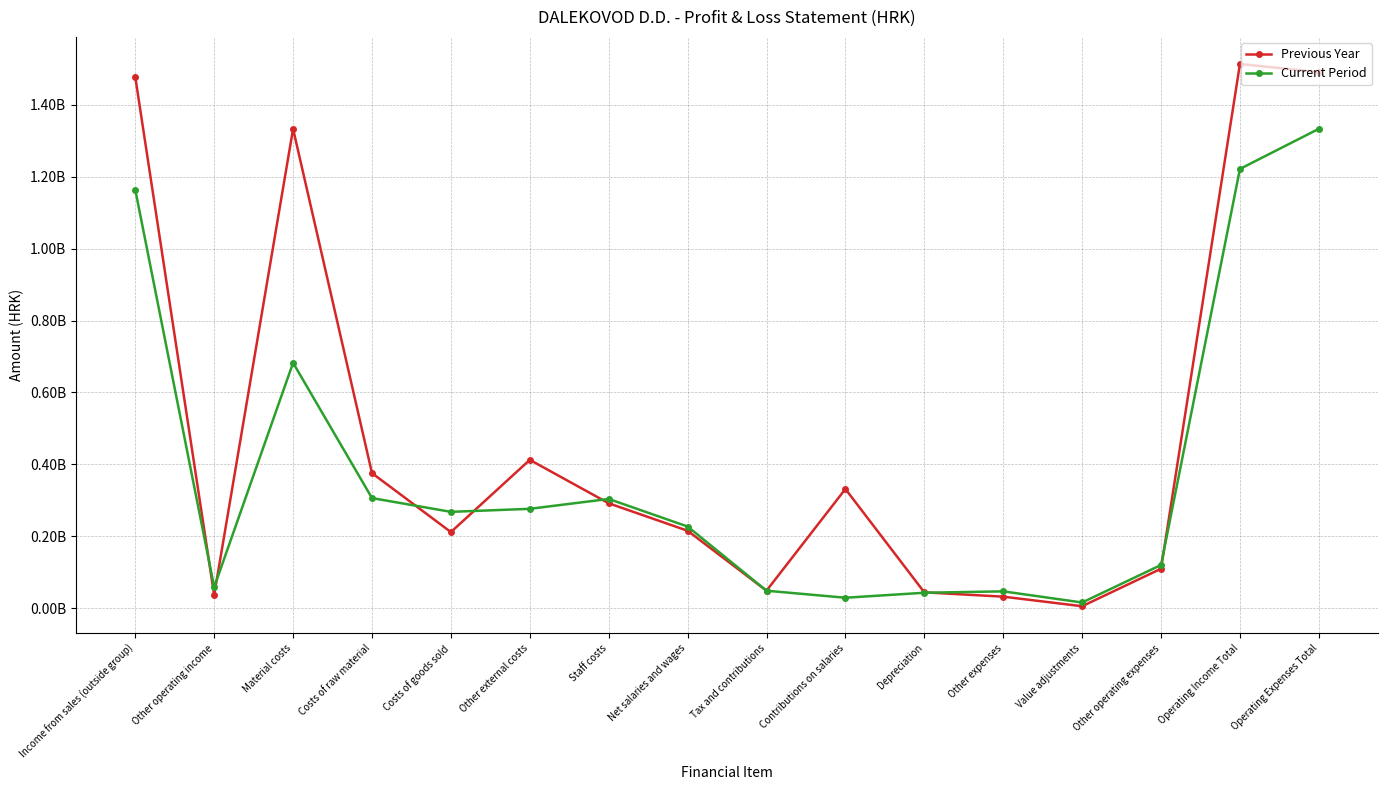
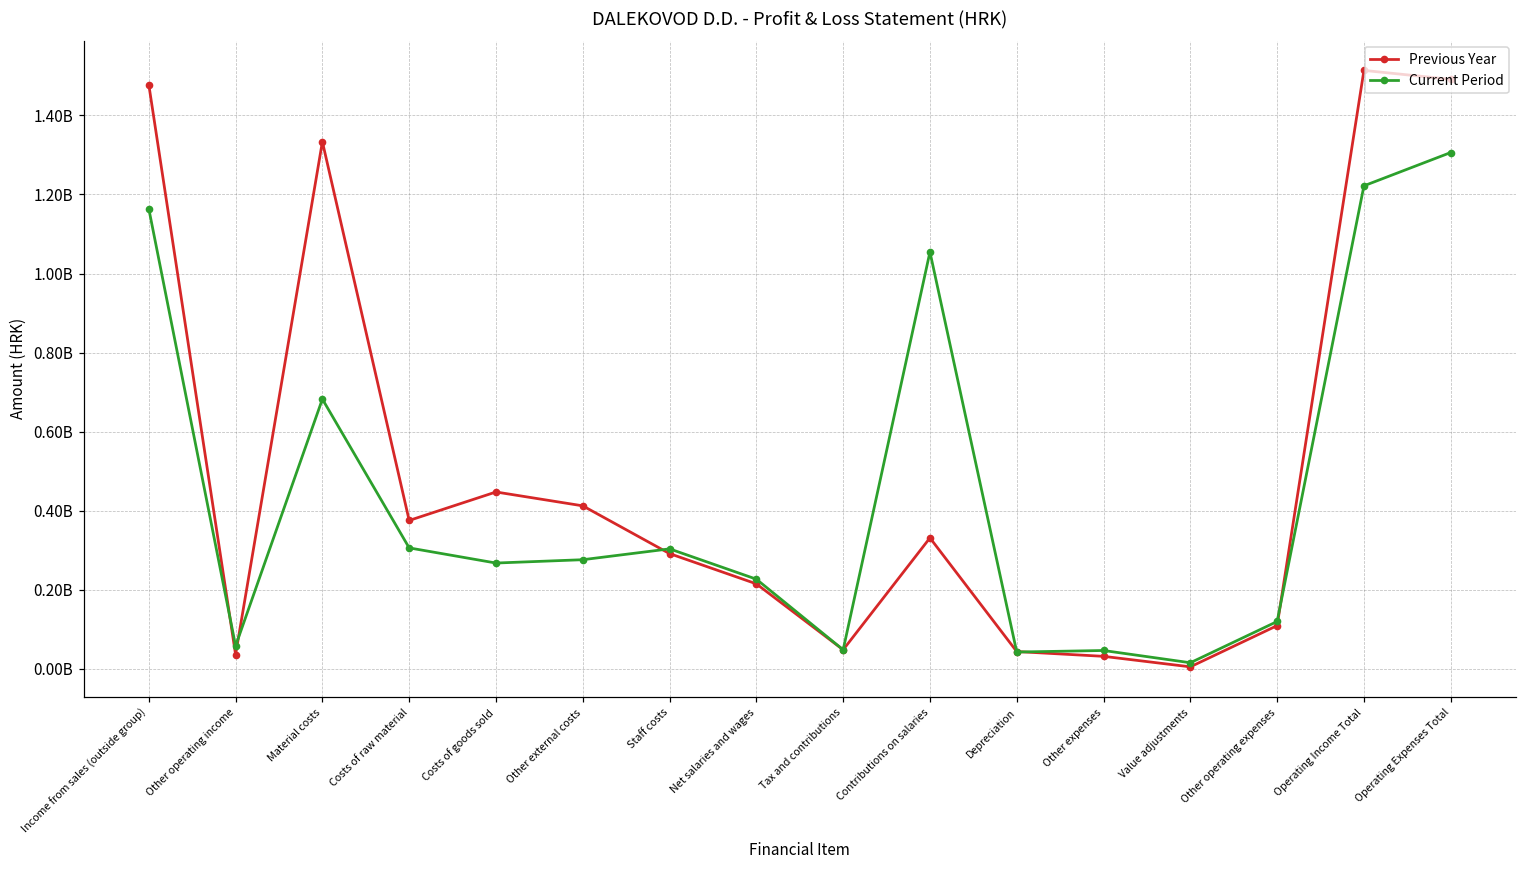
  {
    "Previous Year": {
      "Income from sales (outside group)": 1480000000,
      "Other operating income": 40000000,
      "Material costs": 1330000000,
      "Costs of raw material": 380000000,
-     "Costs of goods sold": 210000000,
+     "Costs of goods sold": 450000000,
      "Other external costs": 410000000,
      "Staff costs": 290000000,
      "Net salaries and wages": 210000000,
      "Contributions on salaries": 330000000,
      "Other expenses": 30000000,
      "Value adjustments": 0,
      "Other operating expenses": 110000000,
      "Operating Income Total": 1510000000
    },
    "Current Period": {
      "Income from sales (outside group)": 1160000000,
      "Other operating income": 60000000,
      "Material costs": 680000000,
      "Costs of raw material": 310000000,
      "Costs of goods sold": 270000000,
      "Other external costs": 280000000,
      "Staff costs": 300000000,
      "Net salaries and wages": 230000000,
-     "Contributions on salaries": 30000000,
+     "Contributions on salaries": 1050000000,
      "Other expenses": 50000000,
      "Value adjustments": 20000000,
      "Other operating expenses": 120000000,
      "Operating Income Total": 1220000000,
-     "Operating Expenses Total": 1330000000
+     "Operating Expenses Total": 1310000000
    }
  }
